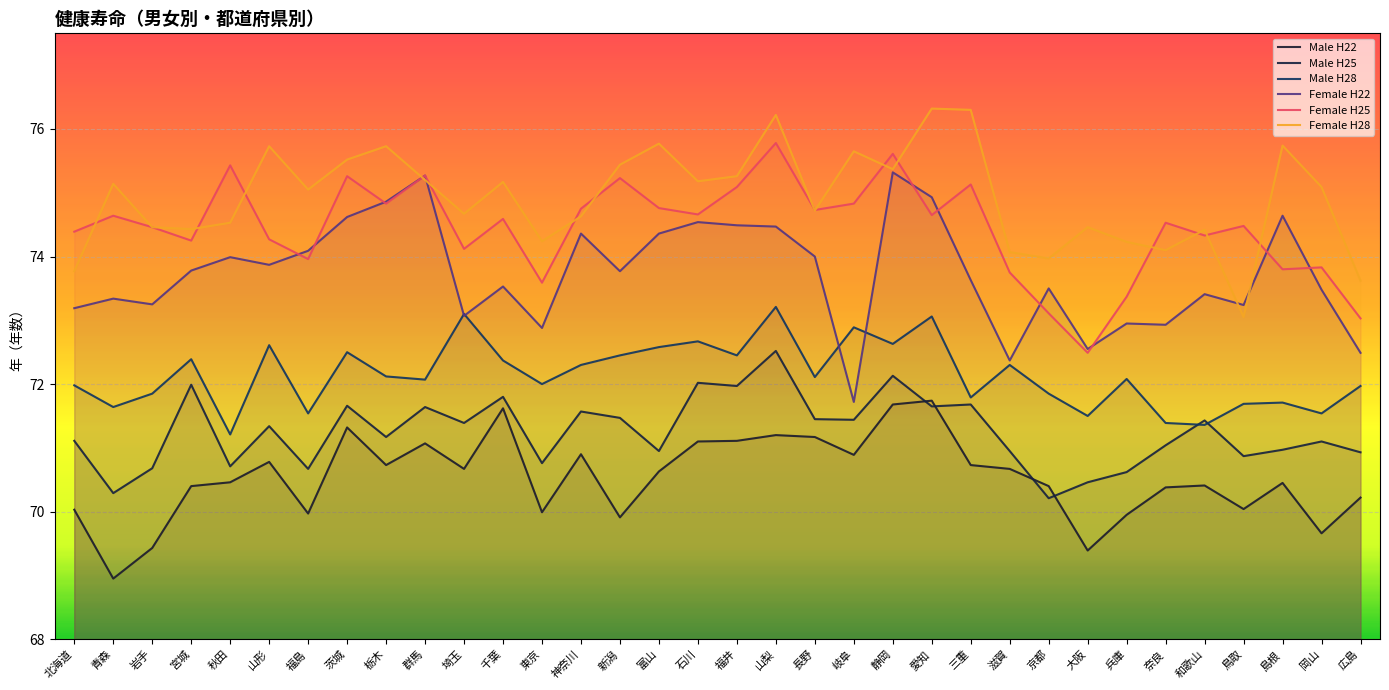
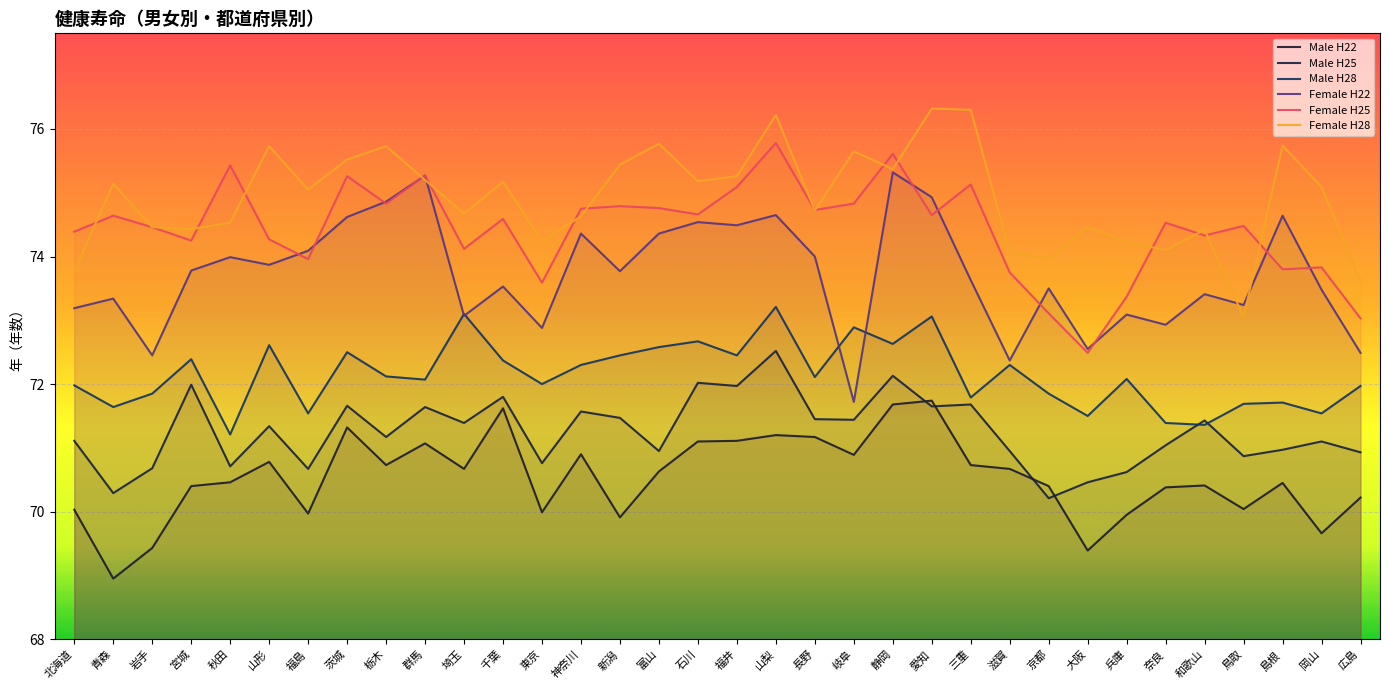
  {
    "Female H22": {
      "北海道": 73.2,
      "青森": 73.3,
-     "岩手": 73.3,
+     "岩手": 72.5,
      "宮城": 73.8,
      "秋田": 74.0,
      "山形": 73.9,
      "福島": 74.1,
      "茨城": 74.6,
      "千葉": 73.5,
      "東京": 72.9,
      "神奈川": 74.4,
      "新潟": 73.8,
      "富山": 74.4,
      "石川": 74.5,
      "福井": 74.5,
-     "山梨": 74.5,
+     "山梨": 74.7,
      "長野": 74.0,
      "岐阜": 71.7,
      "静岡": 75.3,
      "愛知": 74.9,
      "三重": 73.6,
      "滋賀": 72.4,
      "京都": 73.5,
      "大阪": 72.6,
-     "兵庫": 73.0,
+     "兵庫": 73.1,
      "奈良": 72.9,
      "和歌山": 73.4,
      "鳥取": 73.2,
      "島根": 74.6,
      "岡山": 73.5,
      "広島": 72.5
    },
    "Female H25": {
      "北海道": 74.4,
      "青森": 74.6,
      "宮城": 74.3,
      "秋田": 75.4,
      "山形": 74.3,
      "福島": 74.0,
      "茨城": 75.3,
      "埼玉": 74.1,
      "千葉": 74.6,
      "東京": 73.6,
      "神奈川": 74.8,
-     "新潟": 75.2,
+     "新潟": 74.8,
      "富山": 74.8,
      "石川": 74.7,
      "福井": 75.1,
      "山梨": 75.8,
      "岐阜": 74.8,
      "静岡": 75.6,
      "愛知": 74.7,
      "三重": 75.1,
      "滋賀": 73.8,
      "京都": 73.1,
      "大阪": 72.5,
      "兵庫": 73.4,
      "奈良": 74.5,
      "和歌山": 74.3,
      "鳥取": 74.5,
      "島根": 73.8,
      "岡山": 73.8,
      "広島": 73.0
    },
    "Female H28": {
      "北海道": 73.8,
      "青森": 75.1,
      "宮城": 74.4,
      "秋田": 74.5,
      "山形": 75.7,
      "福島": 75.1,
      "茨城": 75.5,
      "栃木": 75.7,
      "群馬": 75.2,
      "埼玉": 74.7,
      "千葉": 75.2,
      "東京": 74.2,
      "神奈川": 74.6,
      "新潟": 75.4,
      "富山": 75.8,
      "石川": 75.2,
      "福井": 75.3,
      "山梨": 76.2,
      "岐阜": 75.7,
      "静岡": 75.4,
      "愛知": 76.3,
      "三重": 76.3,
      "滋賀": 74.1,
      "京都": 74.0,
      "大阪": 74.5,
      "兵庫": 74.2,
      "奈良": 74.1,
      "和歌山": 74.4,
      "鳥取": 73.1,
      "島根": 75.7,
      "岡山": 75.1,
      "広島": 73.6
    }
  }
